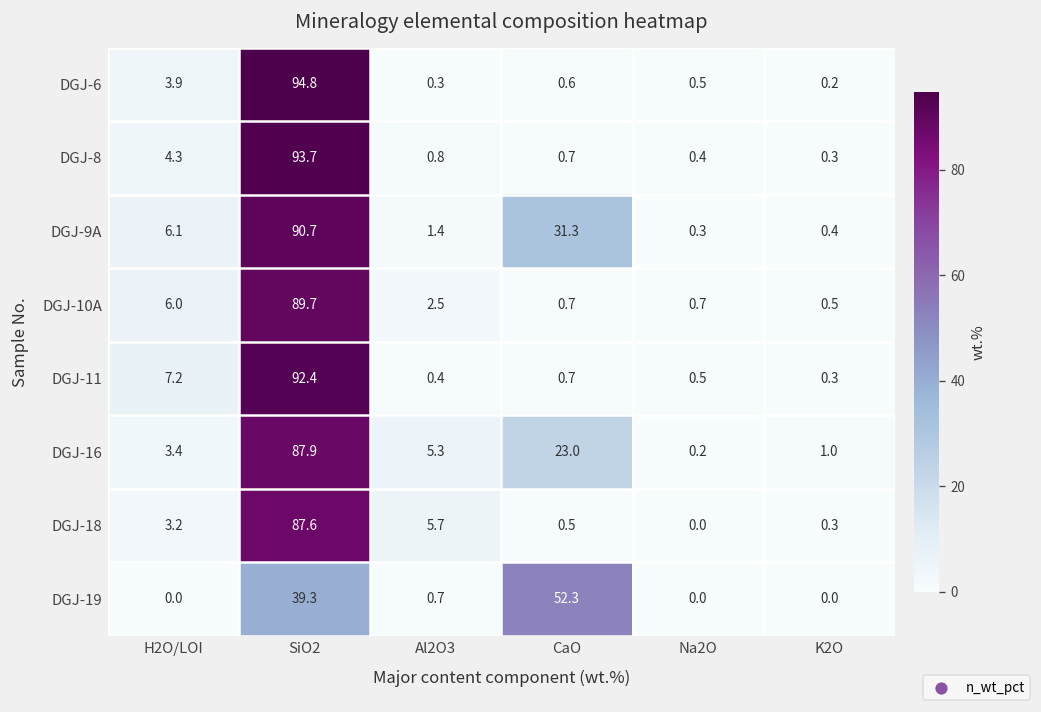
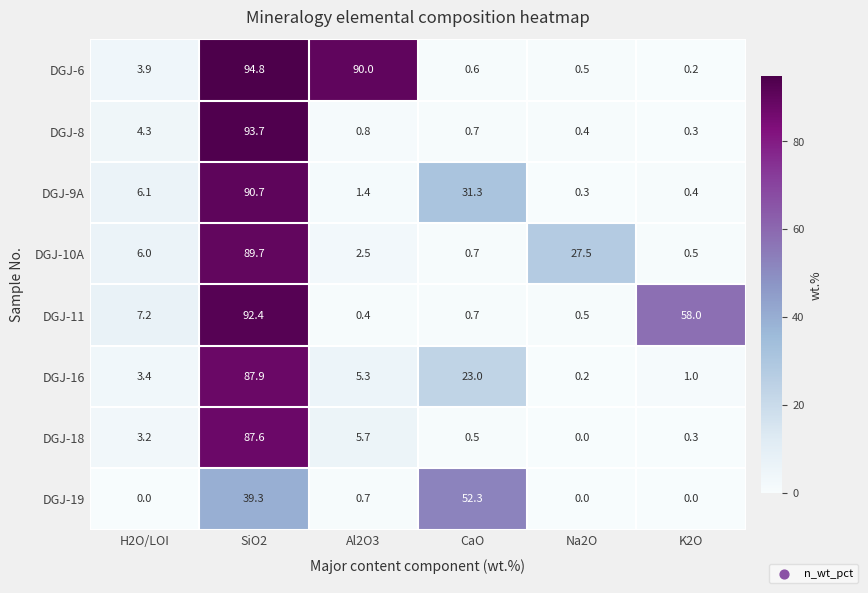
  {
    "DGJ-6": {
      "H2O/LOI": 3.9,
      "SiO2": 94.8,
-     "Al2O3": 0.3,
+     "Al2O3": 90.0,
      "CaO": 0.6,
      "Na2O": 0.5,
      "K2O": 0.2
    },
    "DGJ-8": {
      "H2O/LOI": 4.3,
      "SiO2": 93.7,
      "Al2O3": 0.8,
      "CaO": 0.7,
      "Na2O": 0.4,
      "K2O": 0.3
    },
    "DGJ-9A": {
      "H2O/LOI": 6.1,
      "SiO2": 90.7,
      "Al2O3": 1.4,
      "CaO": 31.3,
      "Na2O": 0.3,
      "K2O": 0.4
    },
    "DGJ-10A": {
      "H2O/LOI": 6.0,
      "SiO2": 89.7,
      "Al2O3": 2.5,
      "CaO": 0.7,
-     "Na2O": 0.7,
+     "Na2O": 27.5,
      "K2O": 0.5
    },
    "DGJ-11": {
      "H2O/LOI": 7.2,
      "SiO2": 92.4,
      "Al2O3": 0.4,
      "CaO": 0.7,
      "Na2O": 0.5,
-     "K2O": 0.3
+     "K2O": 58.0
    },
    "DGJ-16": {
      "H2O/LOI": 3.4,
      "SiO2": 87.9,
      "Al2O3": 5.3,
      "CaO": 23.0,
      "Na2O": 0.2,
      "K2O": 1.0
    },
    "DGJ-18": {
      "H2O/LOI": 3.2,
      "SiO2": 87.6,
      "Al2O3": 5.7,
      "CaO": 0.5,
      "Na2O": 0.0,
      "K2O": 0.3
    },
    "DGJ-19": {
      "H2O/LOI": 0.0,
      "SiO2": 39.3,
      "Al2O3": 0.7,
      "CaO": 52.3,
      "Na2O": 0.0,
      "K2O": 0.0
    }
  }
